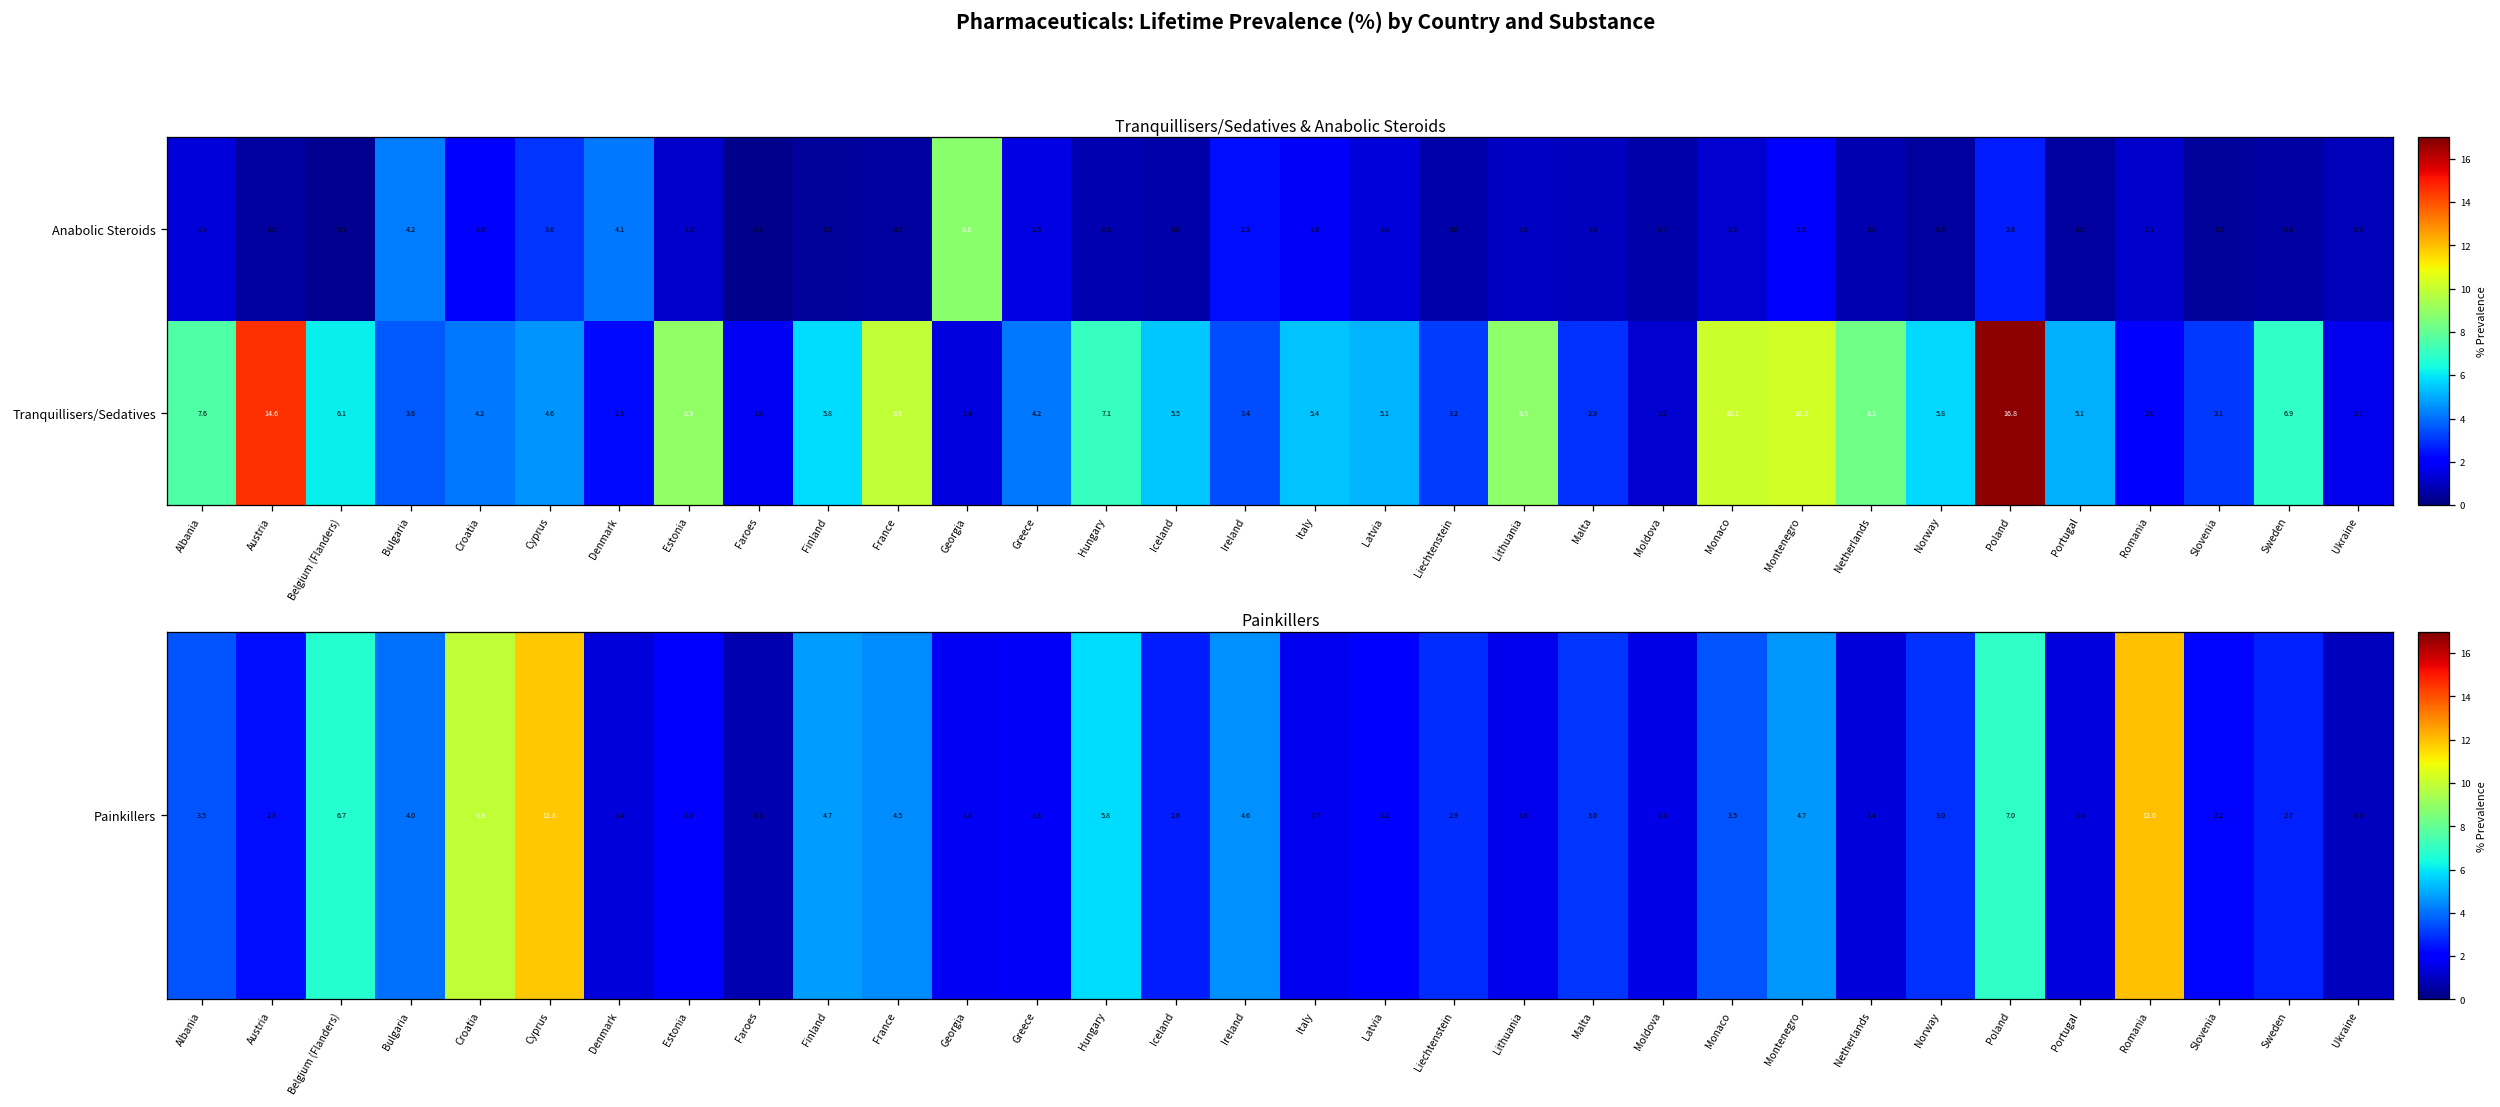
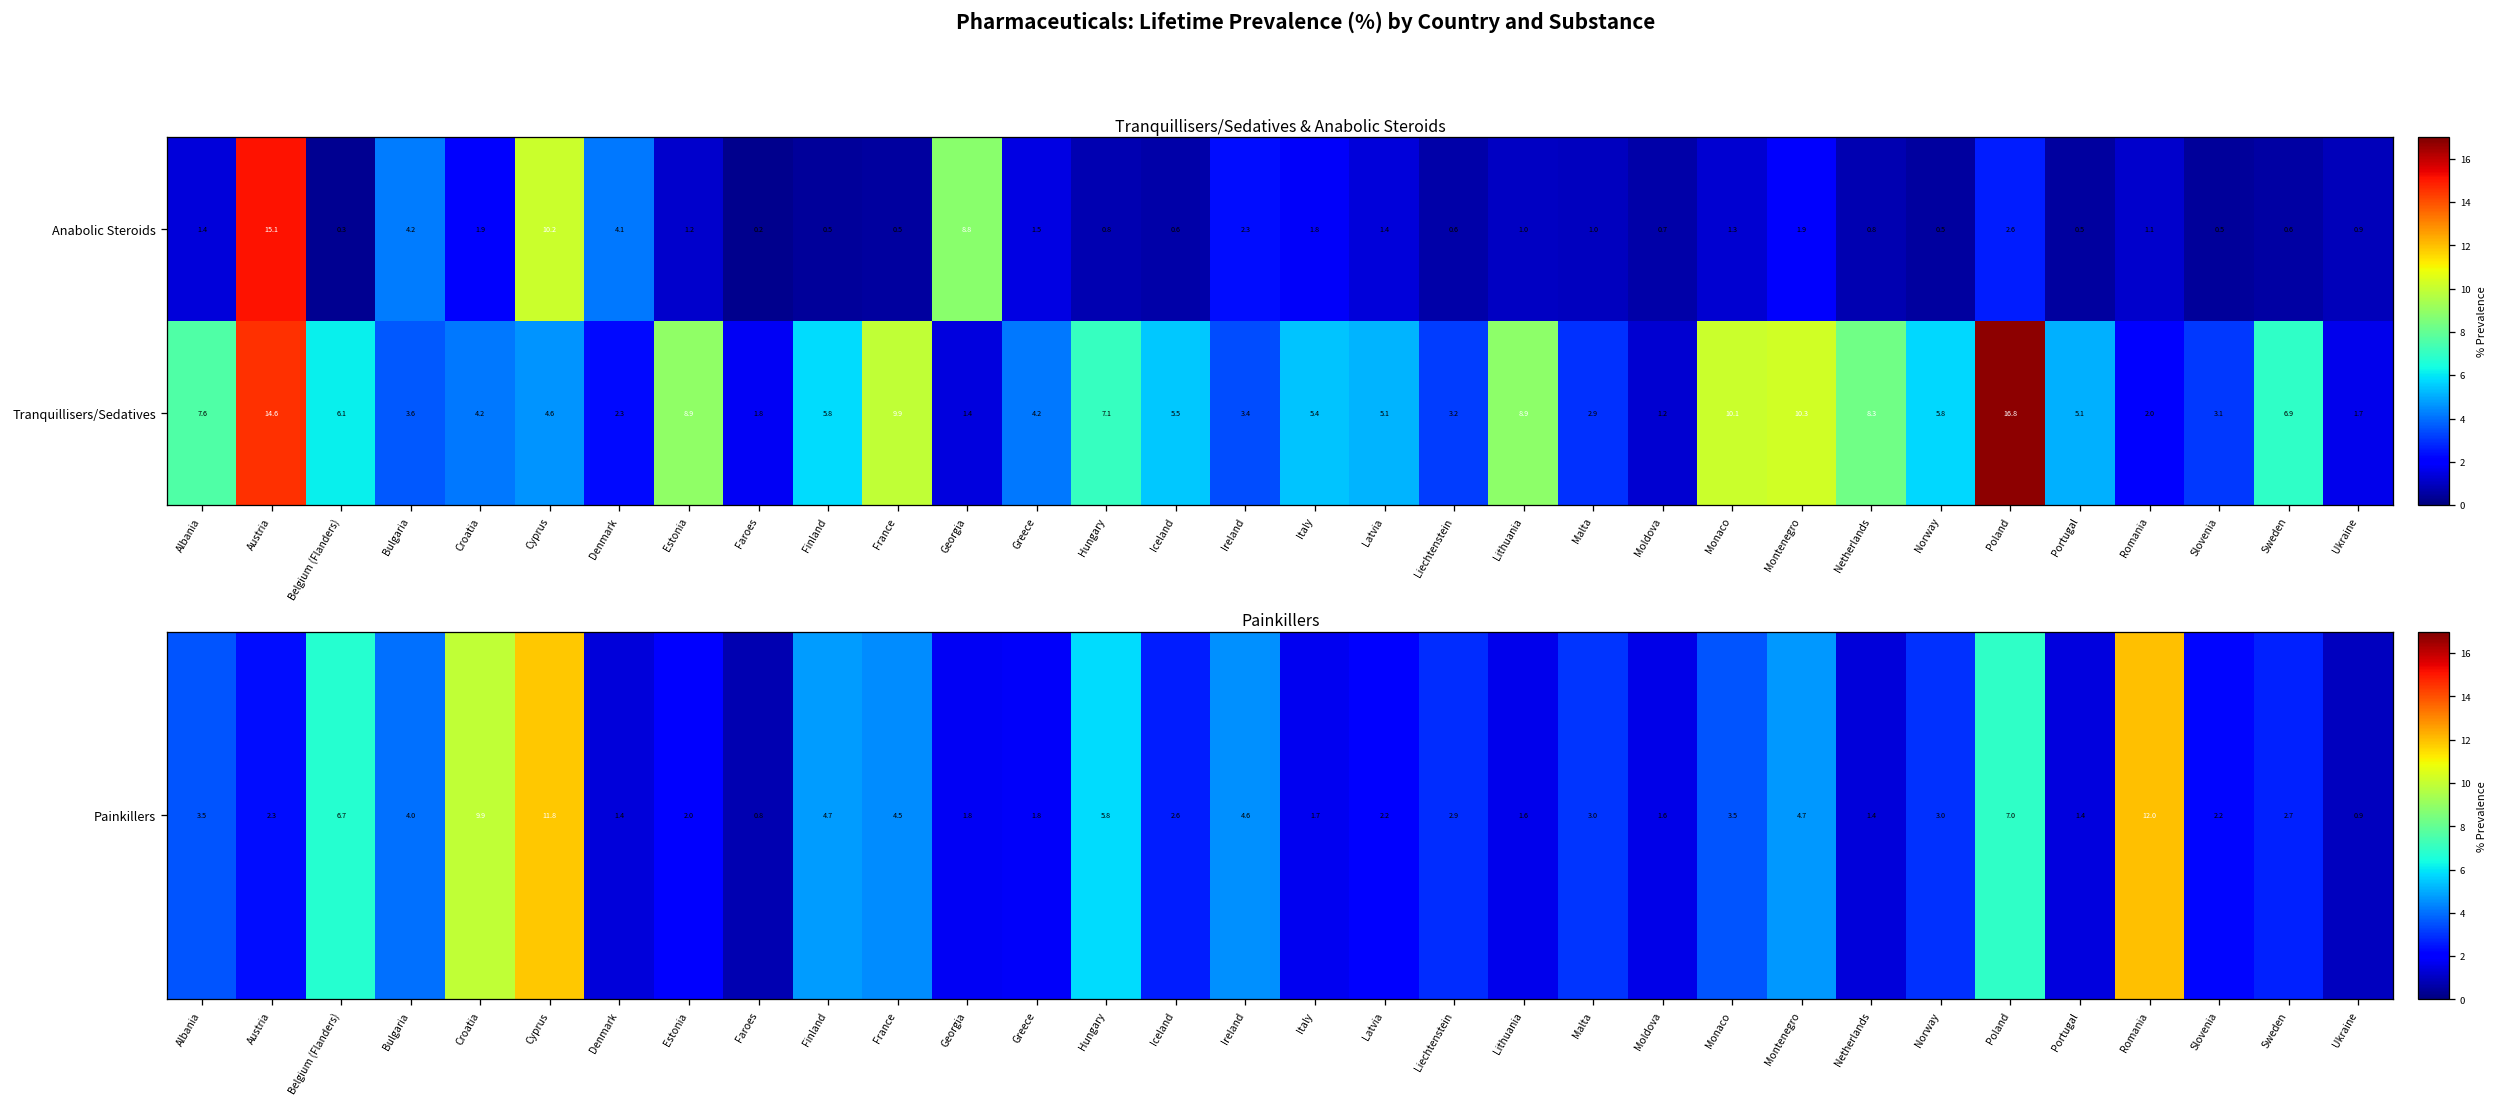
  {
    "Anabolic Steroids": {
      "Albania": 1.4,
-     "Austria": 0.5,
+     "Austria": 15.1,
      "Belgium (Flanders)": 0.3,
      "Bulgaria": 4.2,
      "Croatia": 1.9,
-     "Cyprus": 3.0,
+     "Cyprus": 10.2,
      "Denmark": 4.1,
      "Estonia": 1.2,
      "Faroes": 0.2,
      "Finland": 0.5,
      "France": 0.5,
      "Georgia": 8.8,
      "Greece": 1.5,
      "Hungary": 0.8,
      "Iceland": 0.6,
      "Ireland": 2.3,
      "Italy": 1.8,
      "Latvia": 1.4,
      "Liechtenstein": 0.6,
      "Lithuania": 1.0,
      "Malta": 1.0,
      "Moldova": 0.7,
      "Monaco": 1.3,
      "Montenegro": 1.9,
      "Netherlands": 0.8,
      "Norway": 0.5,
      "Poland": 2.6,
      "Portugal": 0.5,
      "Romania": 1.1,
      "Slovenia": 0.5,
      "Sweden": 0.6,
      "Ukraine": 0.9
    },
    "Tranquillisers/Sedatives": {
      "Albania": 7.6,
      "Austria": 14.6,
      "Belgium (Flanders)": 6.1,
      "Bulgaria": 3.6,
      "Croatia": 4.2,
      "Cyprus": 4.6,
      "Denmark": 2.3,
      "Estonia": 8.9,
      "Faroes": 1.8,
      "Finland": 5.8,
      "France": 9.9,
      "Georgia": 1.4,
      "Greece": 4.2,
      "Hungary": 7.1,
      "Iceland": 5.5,
      "Ireland": 3.4,
      "Italy": 5.4,
      "Latvia": 5.1,
      "Liechtenstein": 3.2,
      "Lithuania": 8.9,
      "Malta": 2.9,
      "Moldova": 1.2,
      "Monaco": 10.1,
      "Montenegro": 10.3,
      "Netherlands": 8.3,
      "Norway": 5.8,
      "Poland": 16.8,
      "Portugal": 5.1,
      "Romania": 2.0,
      "Slovenia": 3.1,
      "Sweden": 6.9,
      "Ukraine": 1.7
    }
  }
